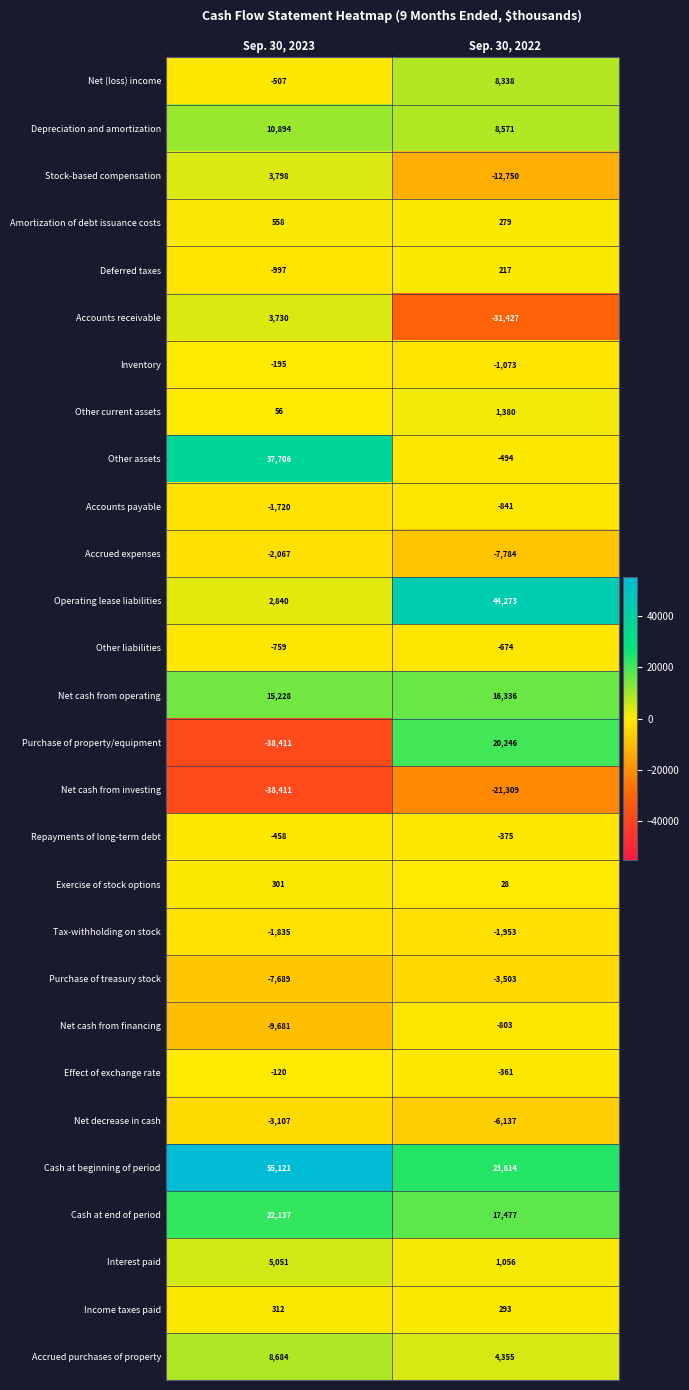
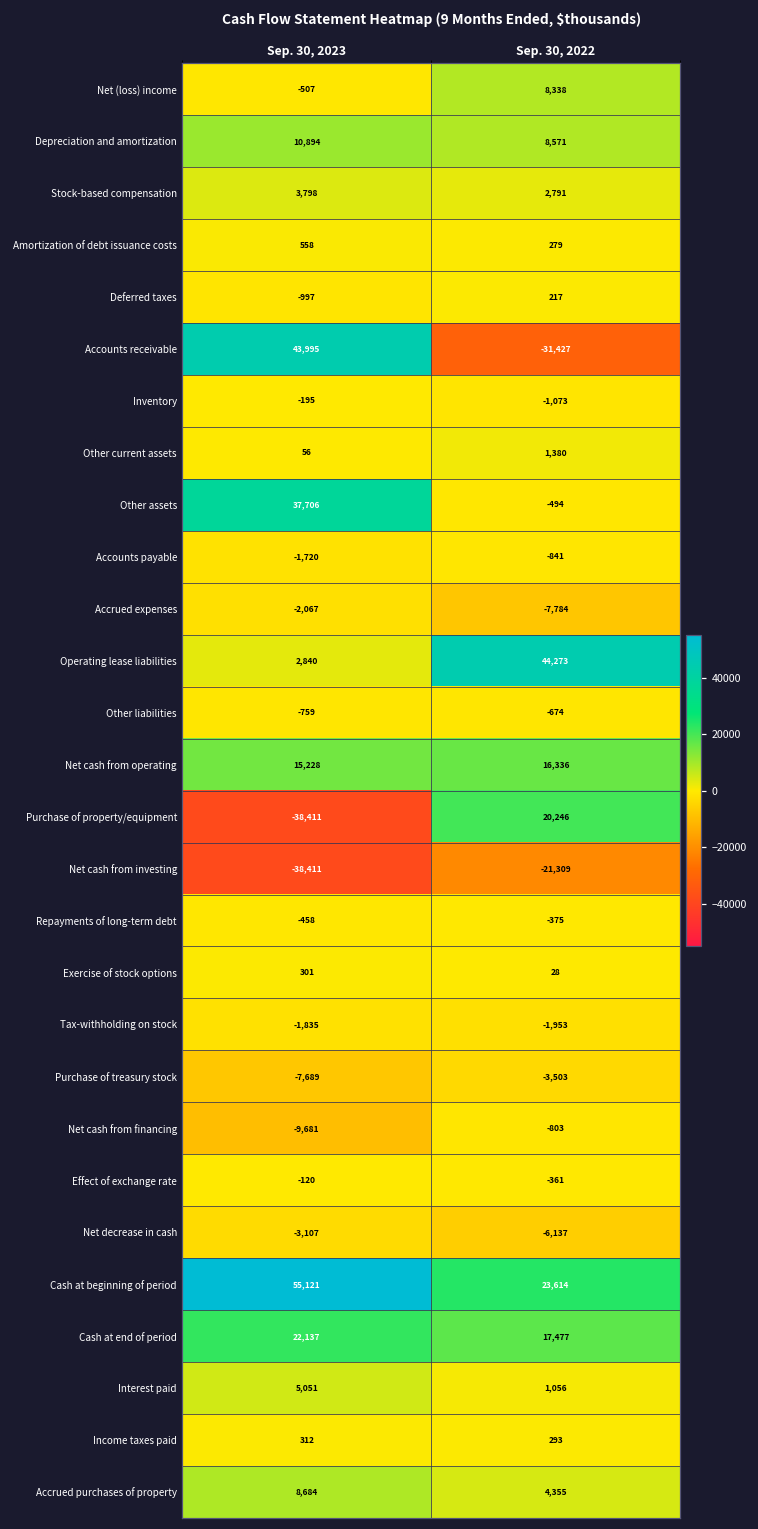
  {
    "Net (loss) income": {
      "Sep. 30, 2023": "-507",
      "Sep. 30, 2022": "8,338"
    },
    "Depreciation and amortization": {
      "Sep. 30, 2023": "10,894",
      "Sep. 30, 2022": "8,571"
    },
    "Stock-based compensation": {
      "Sep. 30, 2023": "3,798",
-     "Sep. 30, 2022": "-12,750"
+     "Sep. 30, 2022": "2,791"
    },
    "Amortization of debt issuance costs": {
      "Sep. 30, 2023": "558",
      "Sep. 30, 2022": "279"
    },
    "Deferred taxes": {
      "Sep. 30, 2023": "-997",
      "Sep. 30, 2022": "217"
    },
    "Accounts receivable": {
-     "Sep. 30, 2023": "3,730",
+     "Sep. 30, 2023": "43,995",
      "Sep. 30, 2022": "-31,427"
    },
    "Inventory": {
      "Sep. 30, 2023": "-195",
      "Sep. 30, 2022": "-1,073"
    },
    "Other current assets": {
      "Sep. 30, 2023": "56",
      "Sep. 30, 2022": "1,380"
    },
    "Other assets": {
      "Sep. 30, 2023": "37,706",
      "Sep. 30, 2022": "-494"
    },
    "Accounts payable": {
      "Sep. 30, 2023": "-1,720",
      "Sep. 30, 2022": "-841"
    },
    "Accrued expenses": {
      "Sep. 30, 2023": "-2,067",
      "Sep. 30, 2022": "-7,784"
    },
    "Operating lease liabilities": {
      "Sep. 30, 2023": "2,840",
      "Sep. 30, 2022": "44,273"
    },
    "Other liabilities": {
      "Sep. 30, 2023": "-759",
      "Sep. 30, 2022": "-674"
    },
    "Net cash from operating": {
      "Sep. 30, 2023": "15,228",
      "Sep. 30, 2022": "16,336"
    },
    "Purchase of property/equipment": {
      "Sep. 30, 2023": "-38,411",
      "Sep. 30, 2022": "20,246"
    },
    "Net cash from investing": {
      "Sep. 30, 2023": "-38,411",
      "Sep. 30, 2022": "-21,309"
    },
    "Repayments of long-term debt": {
      "Sep. 30, 2023": "-458",
      "Sep. 30, 2022": "-375"
    },
    "Exercise of stock options": {
      "Sep. 30, 2023": "301",
      "Sep. 30, 2022": "28"
    },
    "Tax-withholding on stock": {
      "Sep. 30, 2023": "-1,835",
      "Sep. 30, 2022": "-1,953"
    },
    "Purchase of treasury stock": {
      "Sep. 30, 2023": "-7,689",
      "Sep. 30, 2022": "-3,503"
    },
    "Net cash from financing": {
      "Sep. 30, 2023": "-9,681",
      "Sep. 30, 2022": "-803"
    },
    "Effect of exchange rate": {
      "Sep. 30, 2023": "-120",
      "Sep. 30, 2022": "-361"
    },
    "Net decrease in cash": {
      "Sep. 30, 2023": "-3,107",
      "Sep. 30, 2022": "-6,137"
    },
    "Cash at beginning of period": {
      "Sep. 30, 2023": "55,121",
      "Sep. 30, 2022": "23,614"
    },
    "Cash at end of period": {
      "Sep. 30, 2023": "22,137",
      "Sep. 30, 2022": "17,477"
    },
    "Interest paid": {
      "Sep. 30, 2023": "5,051",
      "Sep. 30, 2022": "1,056"
    },
    "Income taxes paid": {
      "Sep. 30, 2023": "312",
      "Sep. 30, 2022": "293"
    },
    "Accrued purchases of property": {
      "Sep. 30, 2023": "8,684",
      "Sep. 30, 2022": "4,355"
    }
  }
